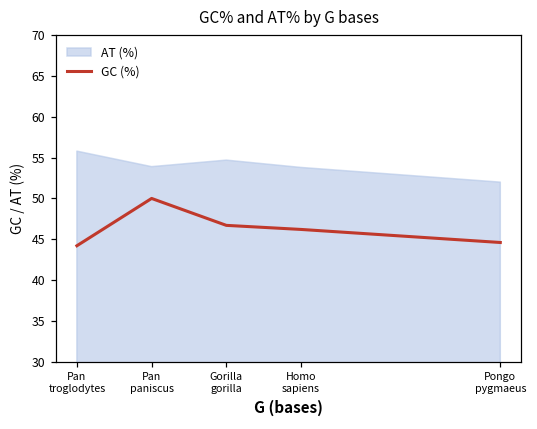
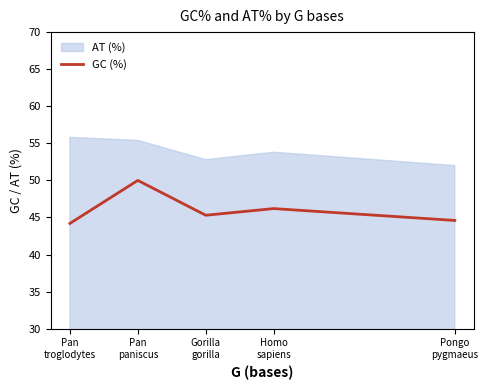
  {
    "GC (%)": {
      "Pan troglodytes": 44,
      "Pan paniscus": 50,
-     "Gorilla gorilla": 47,
+     "Gorilla gorilla": 45,
      "Homo sapiens": 46,
      "Pongo pygmaeus": 45
    },
    "AT (%)": {
      "Pan troglodytes": 56,
-     "Pan paniscus": 54,
-     "Gorilla gorilla": 55,
+     "Pan paniscus": 55,
+     "Gorilla gorilla": 53,
      "Homo sapiens": 54,
      "Pongo pygmaeus": 52
    }
  }
